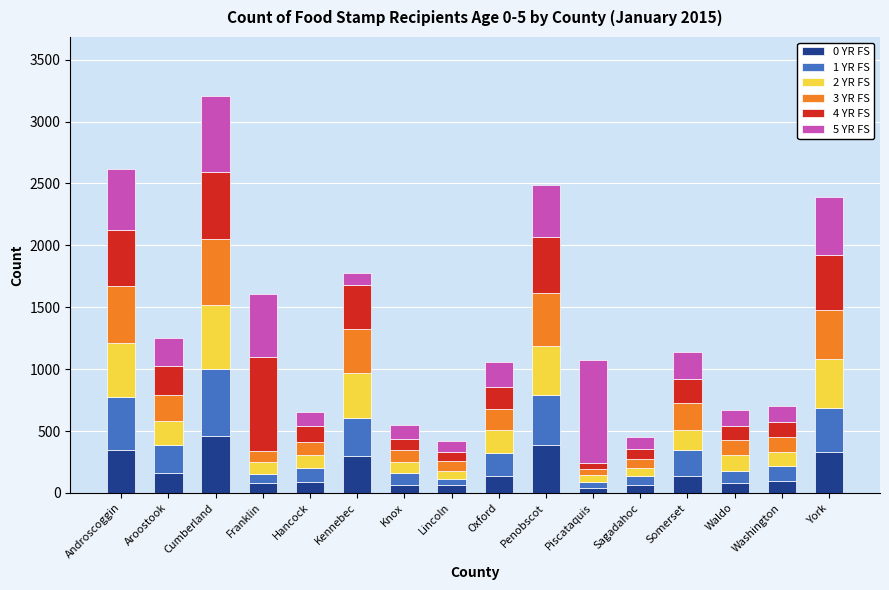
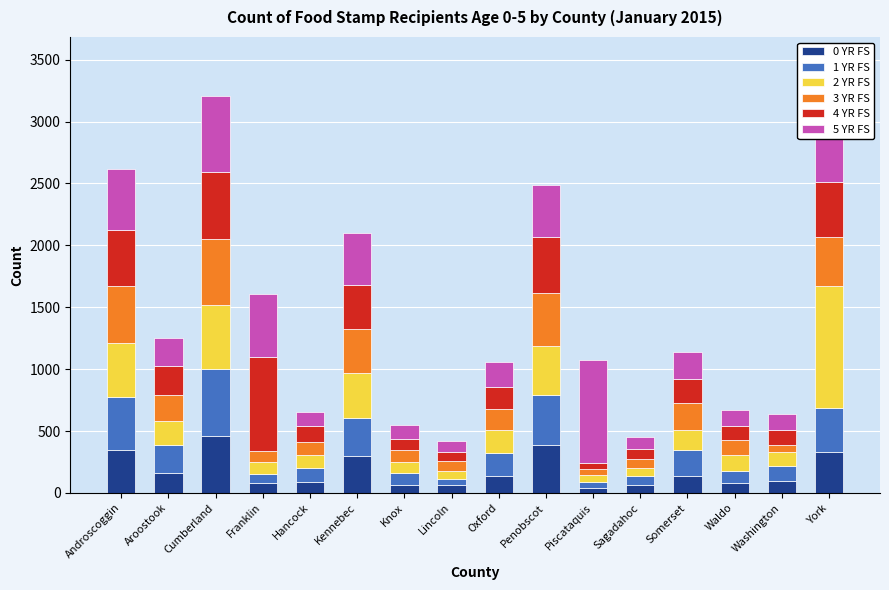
  {
    "0 YR FS": {
      "Androscoggin": 350,
      "Aroostook": 160,
      "Cumberland": 460,
      "Franklin": 80,
      "Hancock": 90,
      "Kennebec": 300,
      "Knox": 70,
      "Lincoln": 60,
      "Oxford": 130,
      "Penobscot": 390,
      "Piscataquis": 40,
      "Sagadahoc": 70,
      "Somerset": 140,
      "Waldo": 80,
      "Washington": 90,
      "York": 330
    },
    "1 YR FS": {
      "Androscoggin": 430,
      "Aroostook": 230,
      "Cumberland": 540,
      "Franklin": 80,
      "Hancock": 110,
      "Kennebec": 310,
      "Knox": 90,
      "Lincoln": 50,
      "Oxford": 190,
      "Penobscot": 400,
      "Piscataquis": 50,
      "Sagadahoc": 70,
      "Somerset": 210,
      "Waldo": 100,
      "Washington": 120,
      "York": 350
    },
    "2 YR FS": {
      "Androscoggin": 440,
      "Aroostook": 190,
      "Cumberland": 520,
      "Franklin": 90,
      "Hancock": 100,
      "Kennebec": 360,
      "Knox": 100,
      "Lincoln": 60,
      "Oxford": 190,
      "Penobscot": 390,
      "Piscataquis": 50,
      "Sagadahoc": 60,
      "Somerset": 170,
      "Waldo": 130,
      "Washington": 110,
-     "York": 400
+     "York": 990
    },
    "3 YR FS": {
      "Androscoggin": 460,
      "Aroostook": 210,
      "Cumberland": 530,
      "Franklin": 90,
      "Hancock": 100,
      "Kennebec": 360,
      "Knox": 90,
      "Lincoln": 80,
      "Oxford": 170,
      "Penobscot": 430,
      "Piscataquis": 50,
      "Sagadahoc": 70,
      "Somerset": 220,
      "Waldo": 130,
-     "Washington": 120,
+     "Washington": 60,
      "York": 400
    },
    "4 YR FS": {
      "Androscoggin": 450,
      "Aroostook": 230,
      "Cumberland": 550,
      "Franklin": 760,
      "Hancock": 130,
      "Kennebec": 360,
      "Knox": 90,
      "Lincoln": 80,
      "Oxford": 180,
      "Penobscot": 460,
      "Piscataquis": 50,
      "Sagadahoc": 80,
      "Somerset": 190,
      "Waldo": 110,
      "Washington": 130,
      "York": 450
    },
    "5 YR FS": {
      "Androscoggin": 500,
      "Aroostook": 220,
      "Cumberland": 610,
      "Franklin": 510,
      "Hancock": 110,
-     "Kennebec": 100,
+     "Kennebec": 420,
      "Knox": 110,
      "Lincoln": 80,
      "Oxford": 200,
      "Penobscot": 420,
      "Piscataquis": 830,
      "Sagadahoc": 100,
      "Somerset": 220,
      "Waldo": 130,
      "Washington": 130
    }
  }
